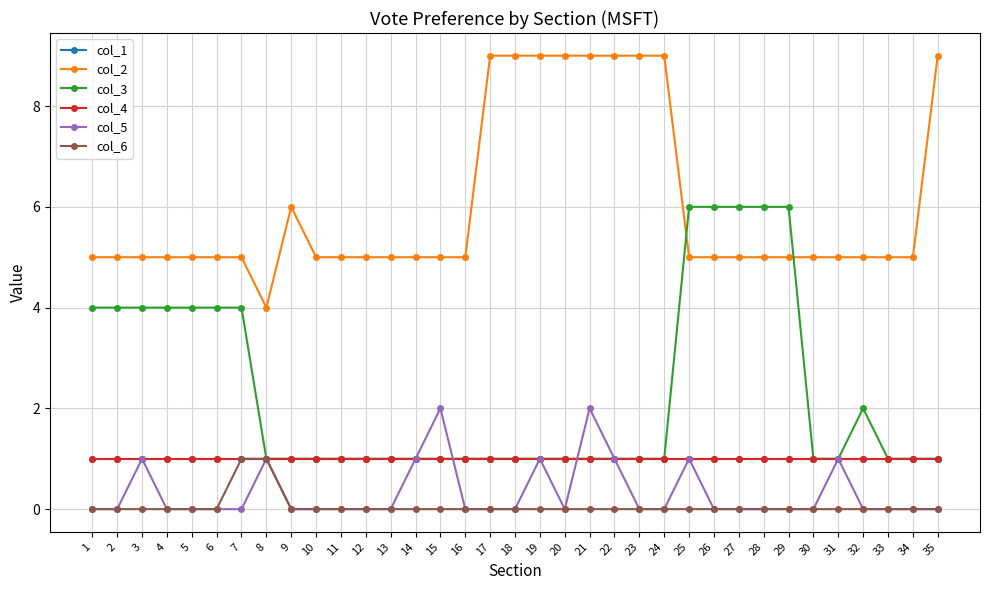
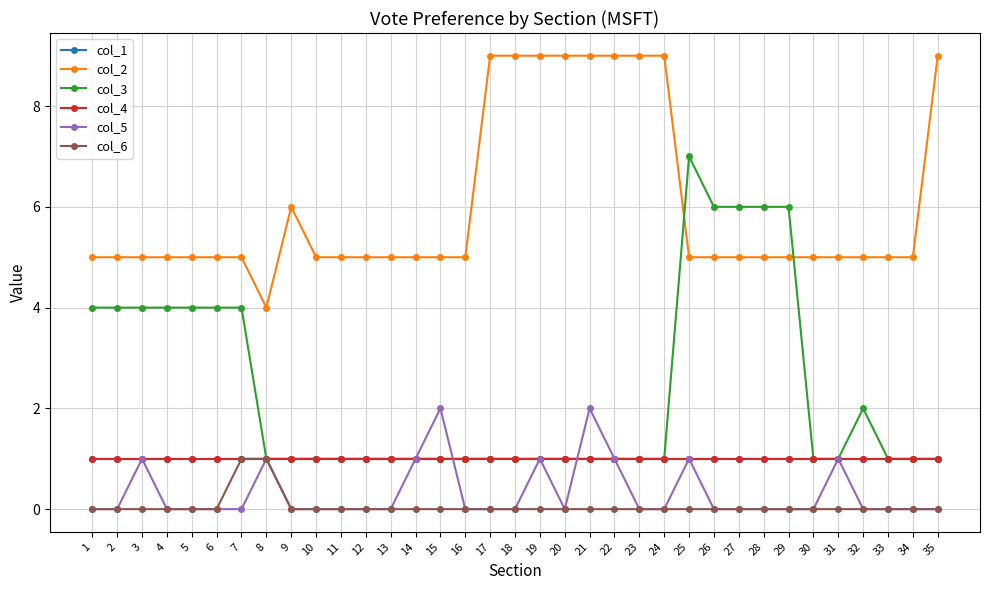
  {
    "col_4": {
      "1": 1,
      "2": 1,
      "4": 1,
      "5": 1,
      "6": 1,
      "26": 1,
      "27": 1,
      "28": 1,
      "29": 1,
      "32": 1
    },
    "col_2": {
      "1": 5,
      "2": 5,
      "3": 5,
      "4": 5,
      "5": 5,
      "6": 5,
      "7": 5,
      "8": 4,
      "9": 6,
      "10": 5,
      "11": 5,
      "12": 5,
      "13": 5,
      "14": 5,
      "15": 5,
      "16": 5,
      "17": 9,
      "18": 9,
      "19": 9,
      "20": 9,
      "21": 9,
      "22": 9,
      "23": 9,
      "24": 9,
      "25": 5,
      "26": 5,
      "27": 5,
      "28": 5,
      "29": 5,
      "30": 5,
      "31": 5,
      "32": 5,
      "33": 5,
      "34": 5,
      "35": 9
    },
    "col_3": {
      "1": 4,
      "2": 4,
      "3": 4,
      "4": 4,
      "5": 4,
      "6": 4,
      "7": 4,
-     "25": 6,
+     "25": 7,
      "26": 6,
      "27": 6,
      "28": 6,
      "29": 6,
      "32": 2
    },
    "col_5": {
      "7": 0,
      "15": 2,
      "21": 2
    },
    "col_6": {
      "3": 0,
      "14": 0,
      "15": 0,
      "19": 0,
      "21": 0,
      "22": 0,
      "25": 0,
      "31": 0
    }
  }
